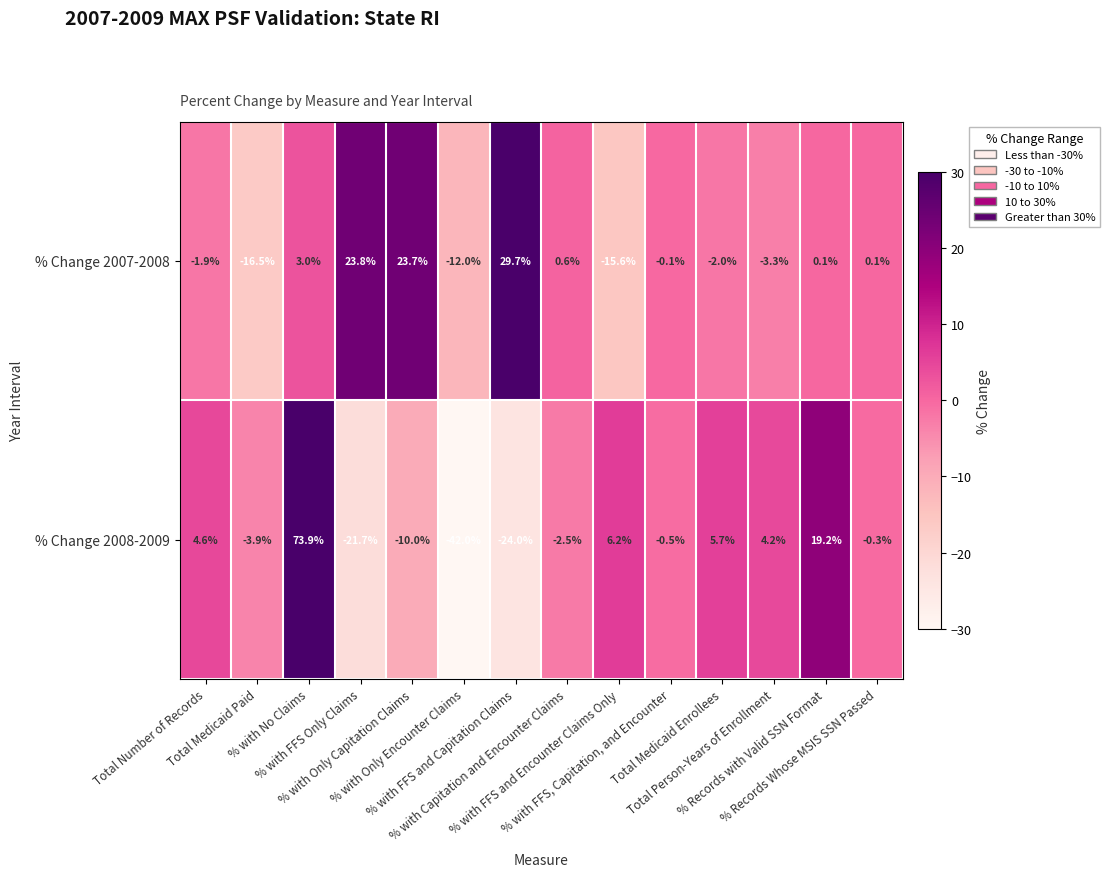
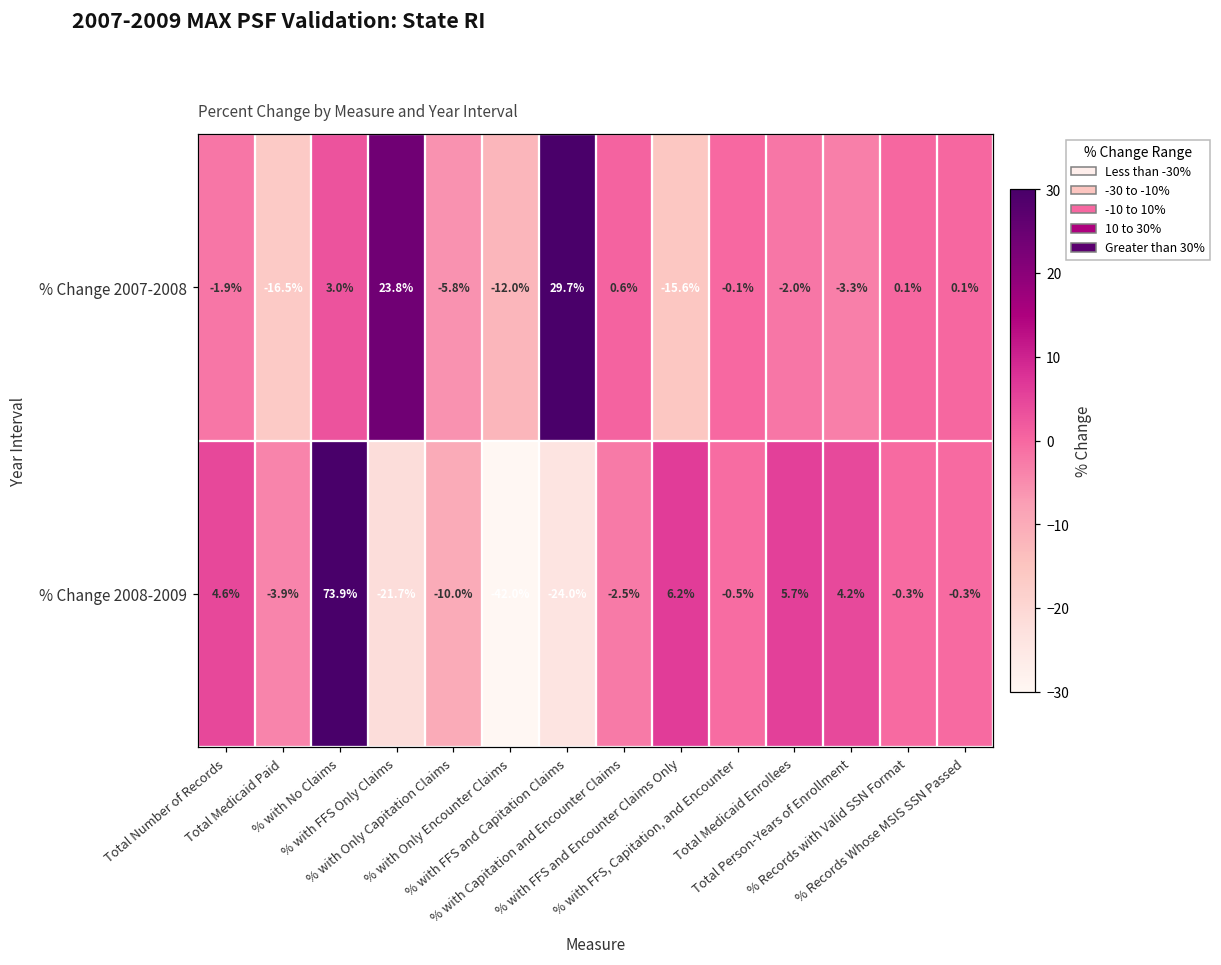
  {
    "% Change 2007-2008": {
      "Total Number of Records": "-1.9%",
      "Total Medicaid Paid": "-16.5%",
      "% with No Claims": "3.0%",
      "% with FFS Only Claims": "23.8%",
-     "% with Only Capitation Claims": "23.7%",
+     "% with Only Capitation Claims": "-5.8%",
      "% with Only Encounter Claims": "-12.0%",
      "% with FFS and Capitation Claims": "29.7%",
      "% with Capitation and Encounter Claims": "0.6%",
      "% with FFS and Encounter Claims Only": "-15.6%",
      "% with FFS, Capitation, and Encounter": "-0.1%",
      "Total Medicaid Enrollees": "-2.0%",
      "Total Person-Years of Enrollment": "-3.3%",
      "% Records with Valid SSN Format": "0.1%",
      "% Records Whose MSIS SSN Passed": "0.1%"
    },
    "% Change 2008-2009": {
      "Total Number of Records": "4.6%",
      "Total Medicaid Paid": "-3.9%",
      "% with No Claims": "73.9%",
      "% with Only Capitation Claims": "-10.0%",
      "% with Capitation and Encounter Claims": "-2.5%",
      "% with FFS and Encounter Claims Only": "6.2%",
      "% with FFS, Capitation, and Encounter": "-0.5%",
      "Total Medicaid Enrollees": "5.7%",
      "Total Person-Years of Enrollment": "4.2%",
-     "% Records with Valid SSN Format": "19.2%",
+     "% Records with Valid SSN Format": "-0.3%",
      "% Records Whose MSIS SSN Passed": "-0.3%"
    }
  }
